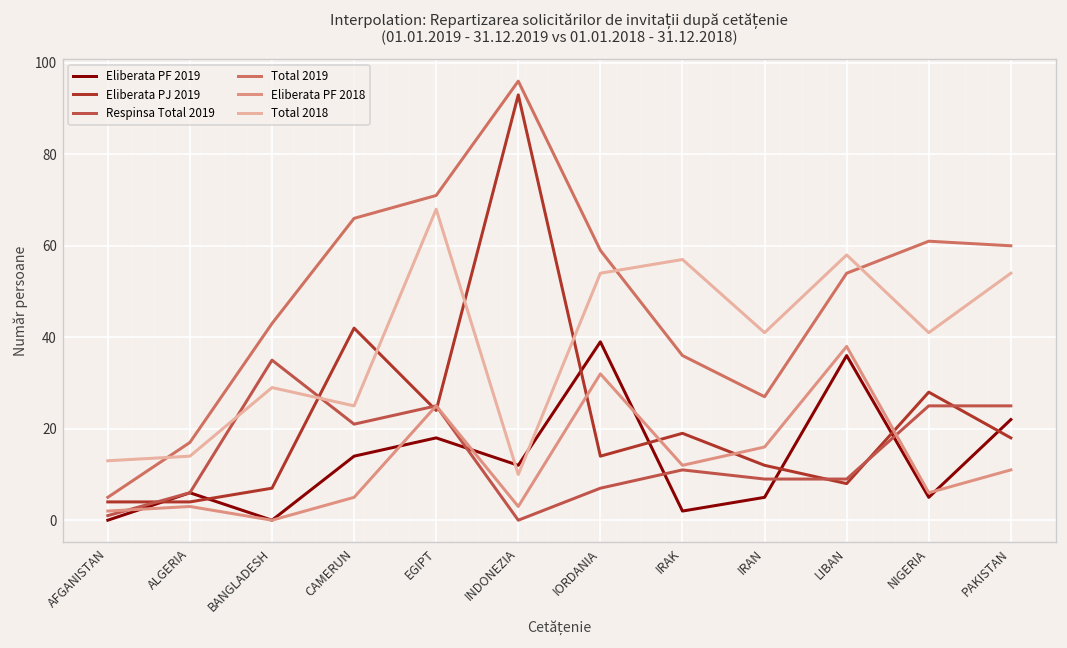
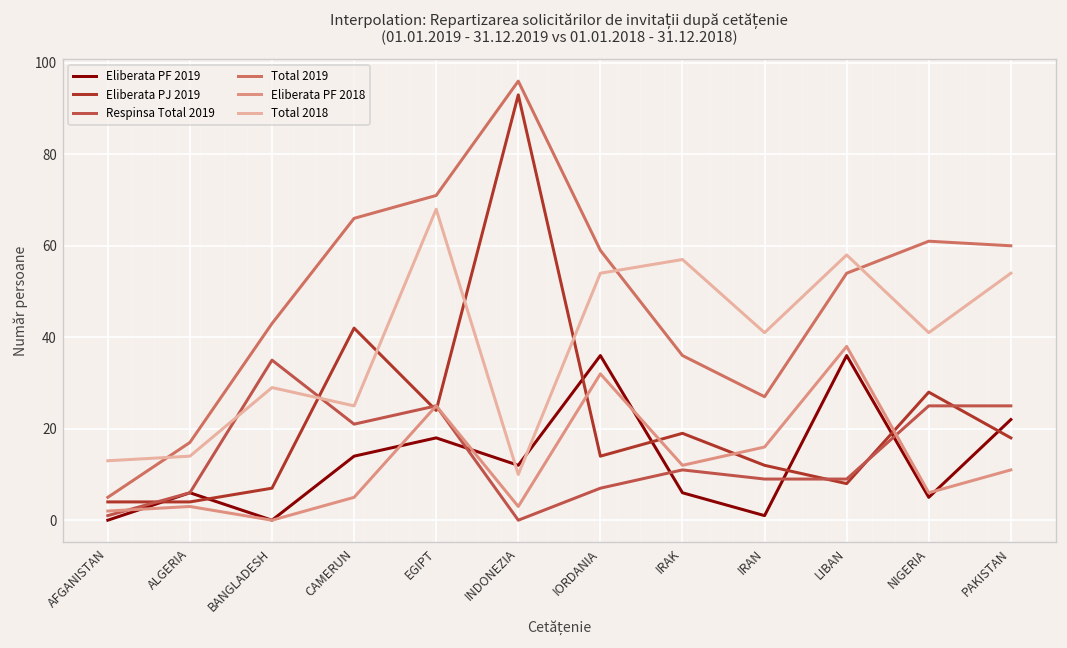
  {
    "Eliberata PF 2019": {
      "AFGANISTAN": 0,
      "CAMERUN": 14,
      "EGIPT": 18,
      "INDONEZIA": 12,
-     "IORDANIA": 39,
-     "IRAK": 2,
-     "IRAN": 5,
+     "IORDANIA": 36,
+     "IRAK": 6,
+     "IRAN": 1,
      "LIBAN": 36,
      "NIGERIA": 5,
      "PAKISTAN": 22
    }
  }
